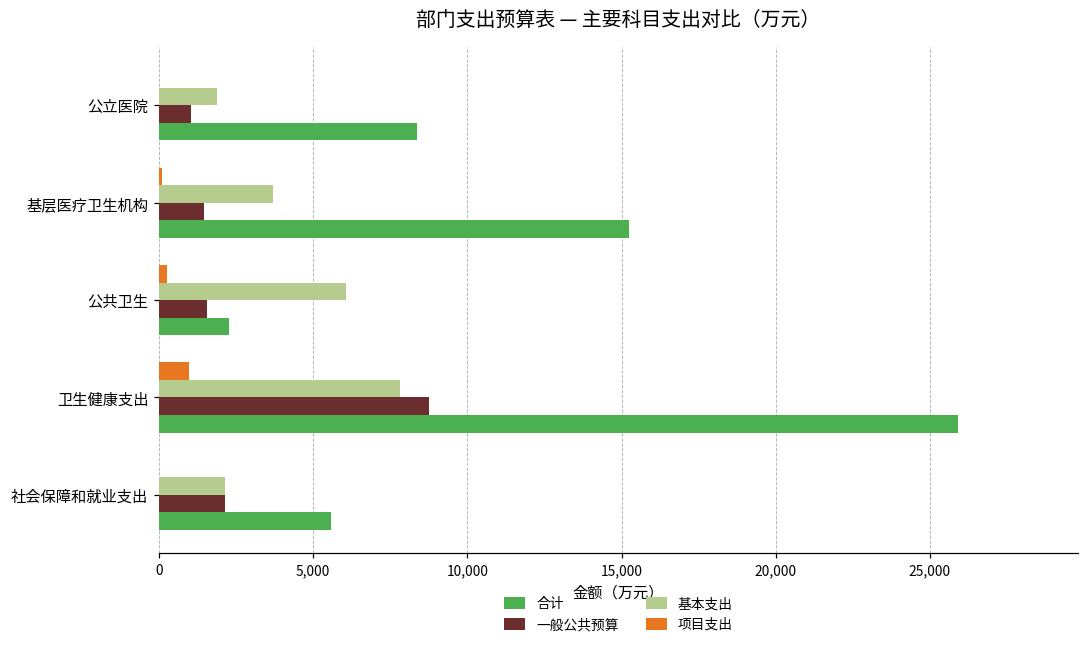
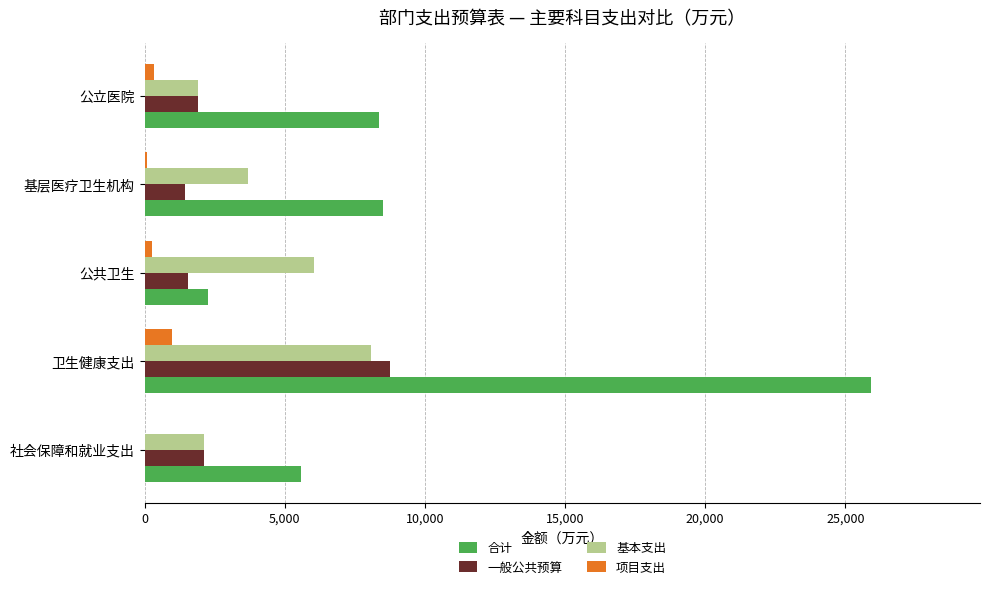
  {
    "合计": {
      "公立医院": "8,400",
-     "基层医疗卫生机构": "15,200",
+     "基层医疗卫生机构": "8,500",
      "公共卫生": "2,300",
      "卫生健康支出": "25,900",
      "社会保障和就业支出": "5,600"
    },
    "一般公共预算": {
-     "公立医院": "1,000",
+     "公立医院": "1,900",
      "基层医疗卫生机构": "1,500",
      "公共卫生": "1,600",
      "卫生健康支出": "8,800",
      "社会保障和就业支出": "2,100"
    },
    "基本支出": {
      "公立医院": "1,900",
      "基层医疗卫生机构": "3,700",
      "公共卫生": "6,100",
-     "卫生健康支出": "7,800",
+     "卫生健康支出": "8,100",
      "社会保障和就业支出": "2,100"
    },
    "项目支出": {
-     "公立医院": "0",
+     "公立医院": "300",
      "基层医疗卫生机构": "100",
      "公共卫生": "300",
      "卫生健康支出": "1,000",
      "社会保障和就业支出": "0"
    }
  }
